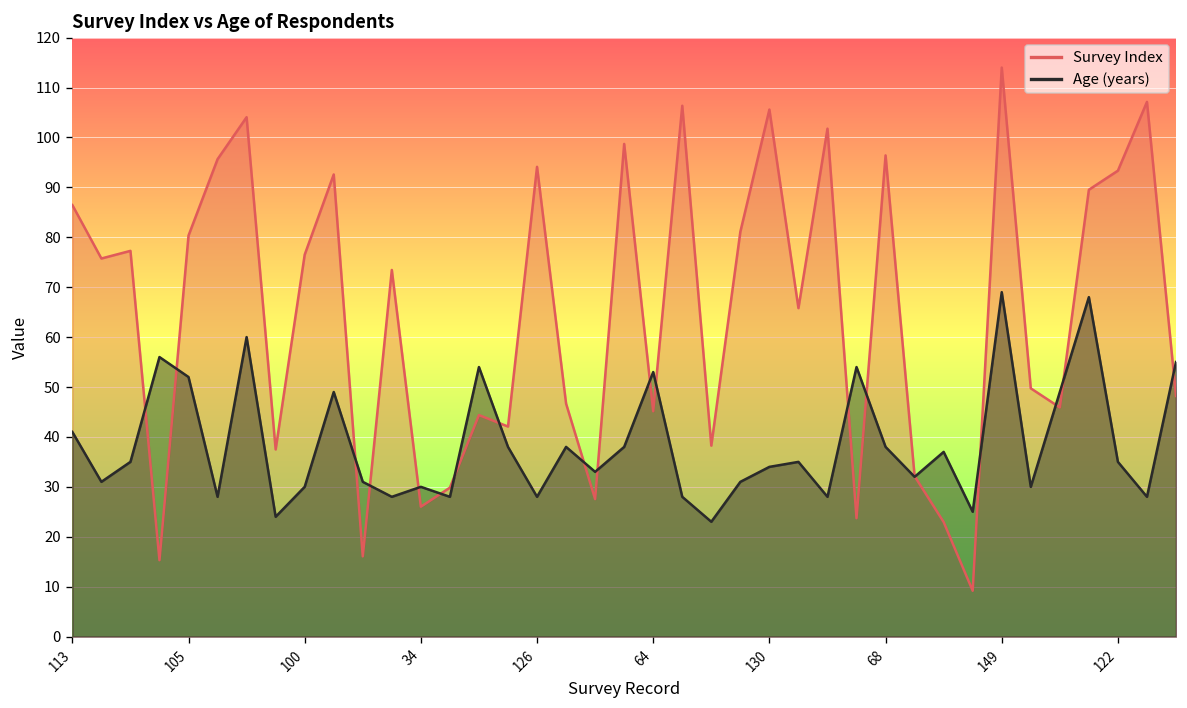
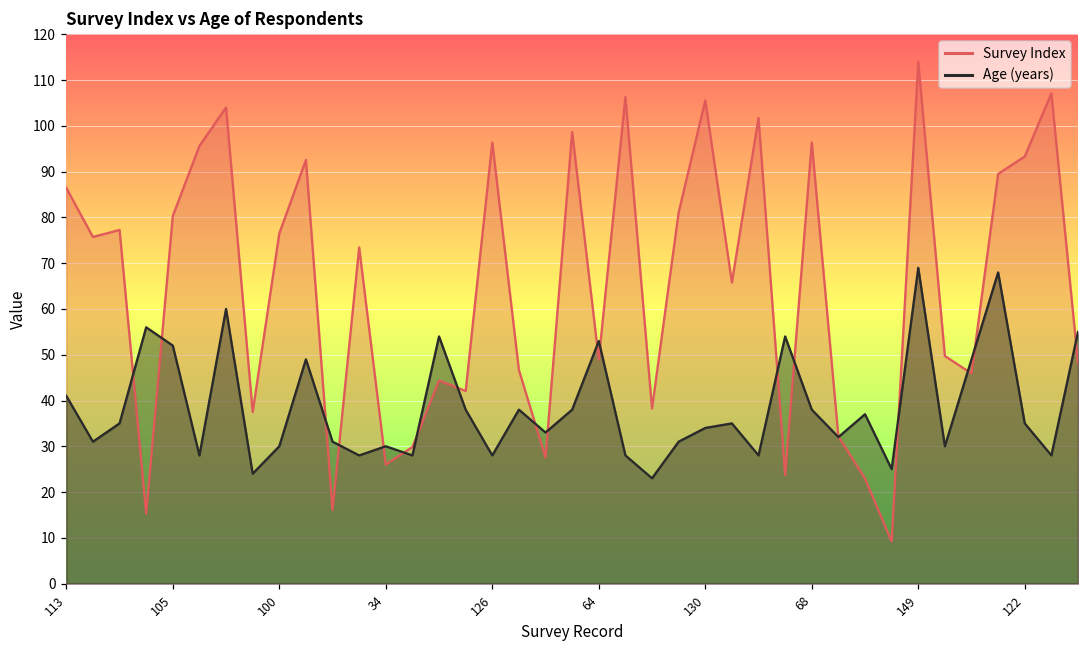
  {
    "Survey Index": {
      "113": 86,
      "105": 80,
      "100": 77,
      "34": 26,
-     "126": 94,
-     "64": 45,
+     "126": 96,
+     "64": 49,
      "130": 106,
      "68": 96,
      "149": 114,
      "122": 93
    }
  }
